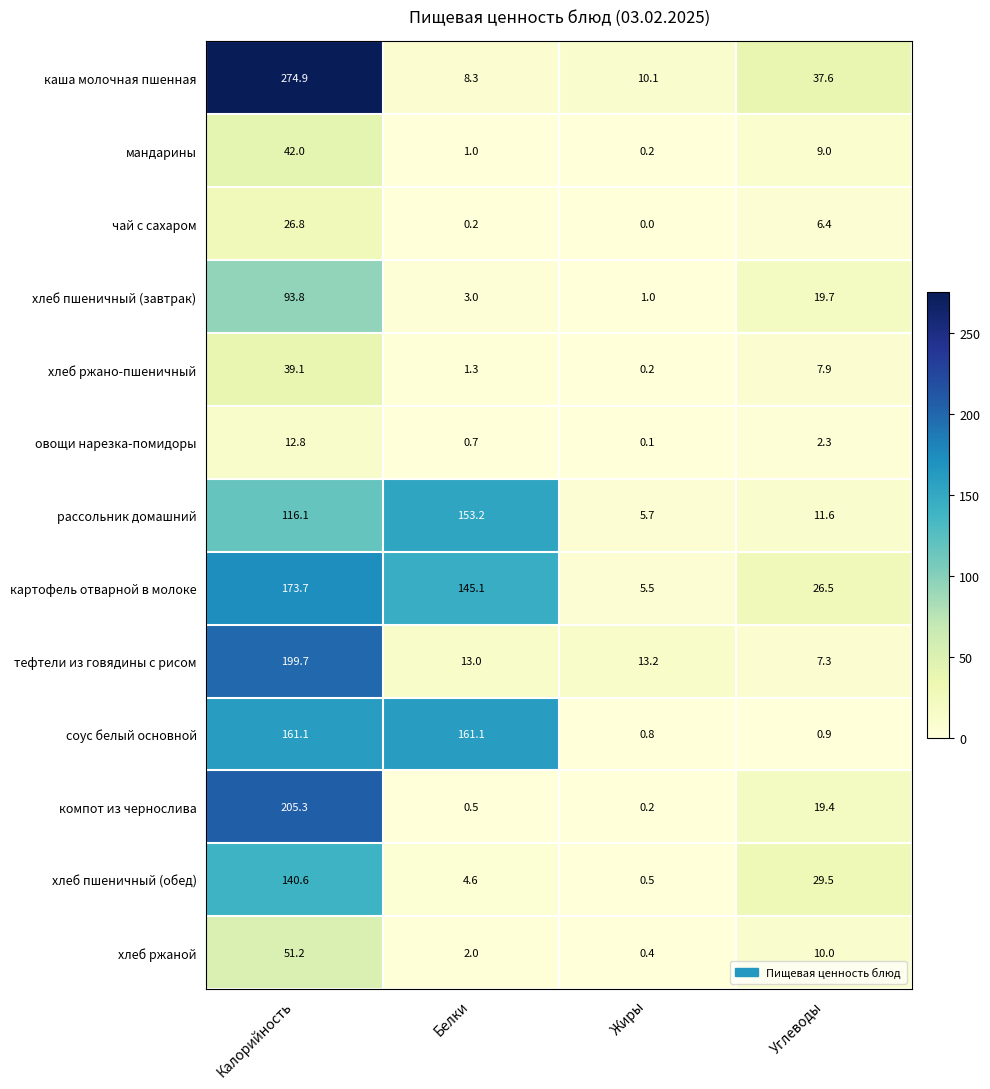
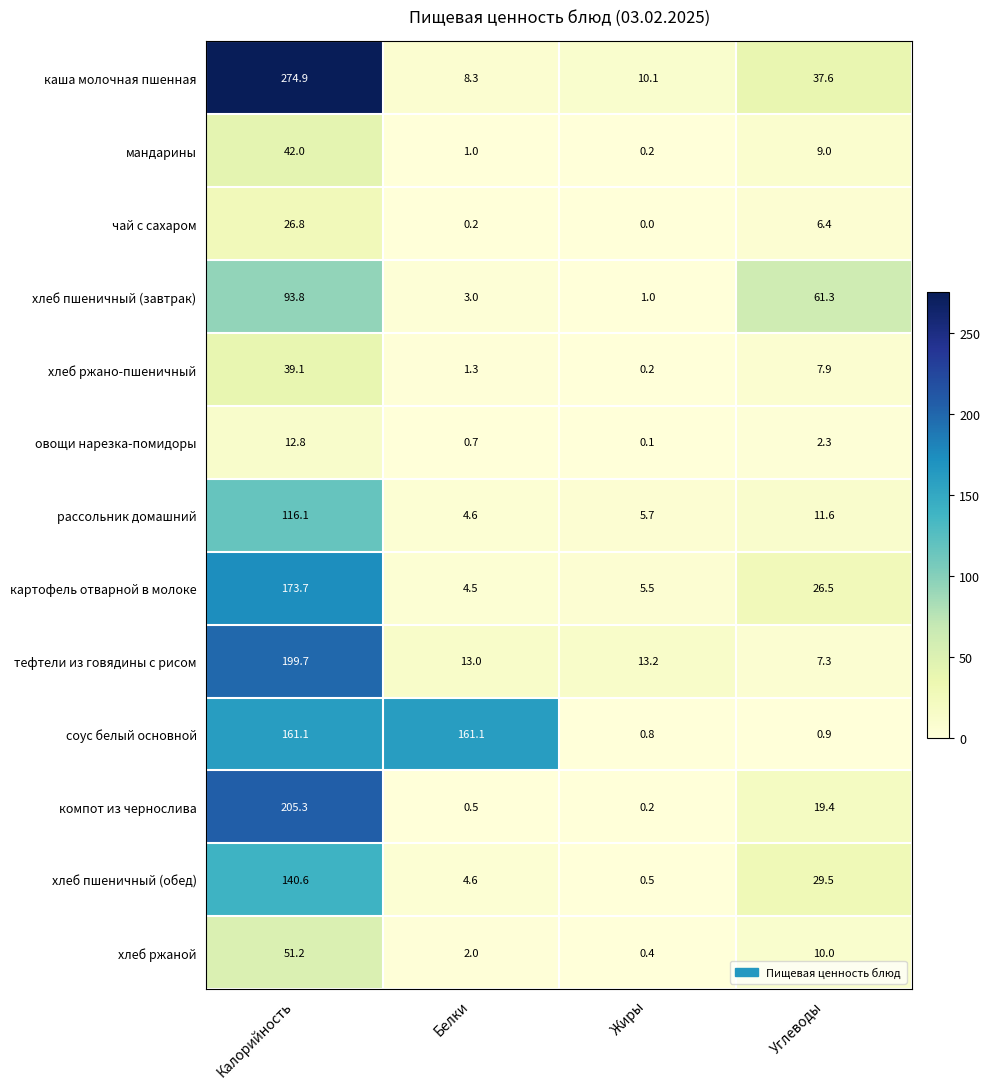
  {
    "каша молочная пшенная": {
      "Калорийность": 274.9,
      "Белки": 8.3,
      "Жиры": 10.1,
      "Углеводы": 37.6
    },
    "мандарины": {
      "Калорийность": 42.0,
      "Белки": 1.0,
      "Жиры": 0.2,
      "Углеводы": 9.0
    },
    "чай с сахаром": {
      "Калорийность": 26.8,
      "Белки": 0.2,
      "Жиры": 0.0,
      "Углеводы": 6.4
    },
    "хлеб пшеничный (завтрак)": {
      "Калорийность": 93.8,
      "Белки": 3.0,
      "Жиры": 1.0,
-     "Углеводы": 19.7
+     "Углеводы": 61.3
    },
    "хлеб ржано-пшеничный": {
      "Калорийность": 39.1,
      "Белки": 1.3,
      "Жиры": 0.2,
      "Углеводы": 7.9
    },
    "овощи нарезка-помидоры": {
      "Калорийность": 12.8,
      "Белки": 0.7,
      "Жиры": 0.1,
      "Углеводы": 2.3
    },
    "рассольник домашний": {
      "Калорийность": 116.1,
-     "Белки": 153.2,
+     "Белки": 4.6,
      "Жиры": 5.7,
      "Углеводы": 11.6
    },
    "картофель отварной в молоке": {
      "Калорийность": 173.7,
-     "Белки": 145.1,
+     "Белки": 4.5,
      "Жиры": 5.5,
      "Углеводы": 26.5
    },
    "тефтели из говядины с рисом": {
      "Калорийность": 199.7,
      "Белки": 13.0,
      "Жиры": 13.2,
      "Углеводы": 7.3
    },
    "соус белый основной": {
      "Калорийность": 161.1,
      "Белки": 161.1,
      "Жиры": 0.8,
      "Углеводы": 0.9
    },
    "компот из чернослива": {
      "Калорийность": 205.3,
      "Белки": 0.5,
      "Жиры": 0.2,
      "Углеводы": 19.4
    },
    "хлеб пшеничный (обед)": {
      "Калорийность": 140.6,
      "Белки": 4.6,
      "Жиры": 0.5,
      "Углеводы": 29.5
    },
    "хлеб ржаной": {
      "Калорийность": 51.2,
      "Белки": 2.0,
      "Жиры": 0.4,
      "Углеводы": 10.0
    }
  }
